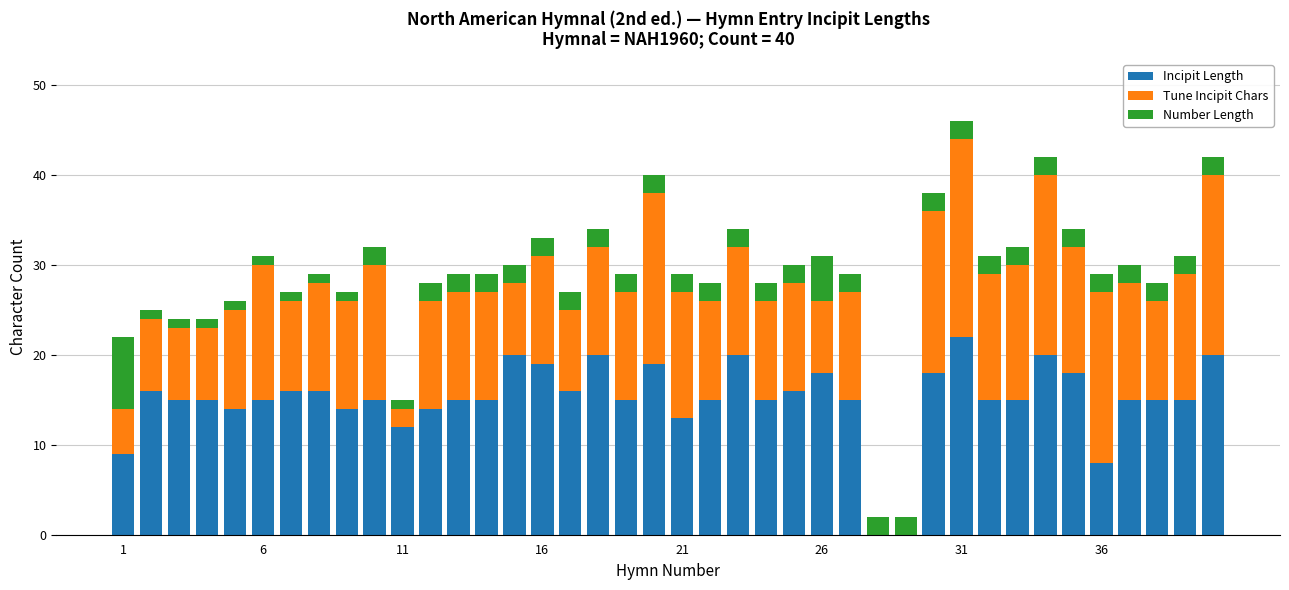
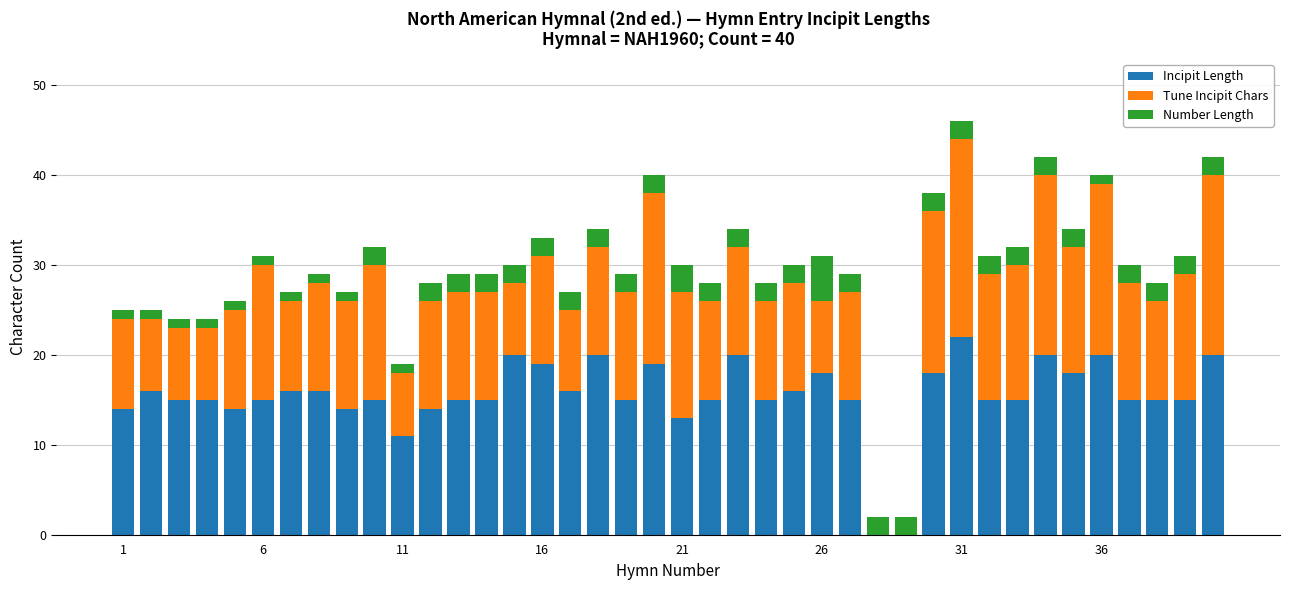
  {
    "Incipit Length": {
-     "1": 9,
+     "1": 14,
      "6": 15,
-     "11": 12,
+     "11": 11,
      "16": 19,
      "21": 13,
      "26": 18,
      "31": 22,
-     "36": 8
+     "36": 20
    },
    "Tune Incipit Chars": {
-     "1": 5,
+     "1": 10,
      "6": 15,
-     "11": 2,
+     "11": 7,
      "16": 12,
      "21": 14,
      "26": 8,
      "31": 22,
      "36": 19
    },
    "Number Length": {
-     "1": 8,
+     "1": 1,
      "6": 1,
      "11": 1,
      "16": 2,
-     "21": 2,
+     "21": 3,
      "26": 5,
      "31": 2,
-     "36": 2
+     "36": 1
    }
  }
